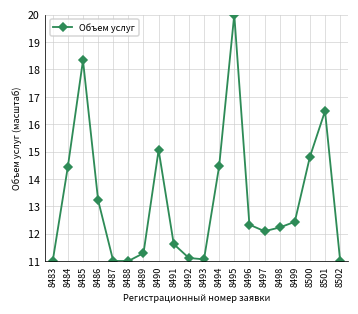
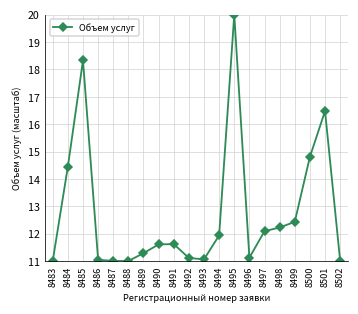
  {
    "8483": 11.0,
    "8484": 14.4,
    "8485": 18.3,
-   "8486": 13.2,
+   "8486": 11.0,
    "8487": 11.0,
    "8488": 11.0,
    "8489": 11.3,
-   "8490": 15.1,
+   "8490": 11.6,
    "8491": 11.6,
    "8492": 11.1,
    "8493": 11.1,
-   "8494": 14.5,
+   "8494": 11.9,
    "8495": 20.0,
-   "8496": 12.3,
+   "8496": 11.1,
    "8497": 12.1,
    "8498": 12.2,
    "8499": 12.4,
    "8500": 14.8,
    "8501": 16.5,
    "8502": 11.0
  }
